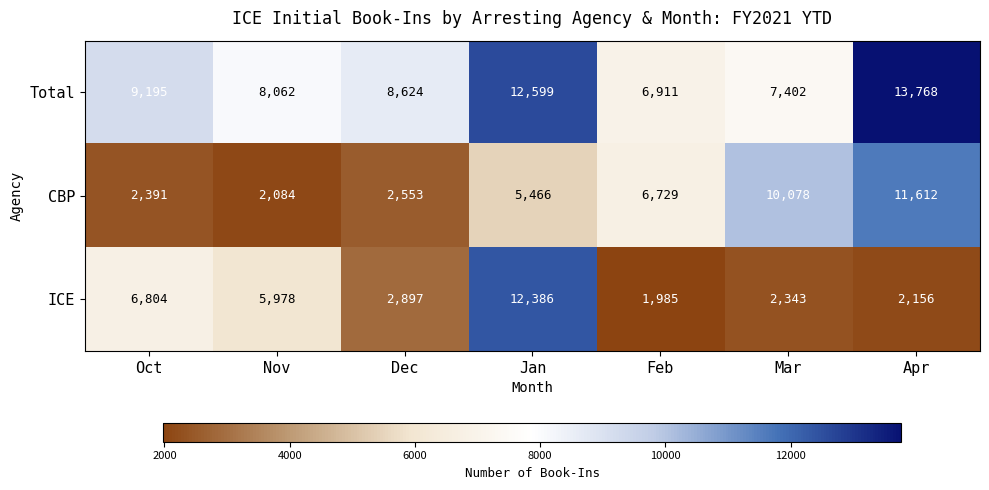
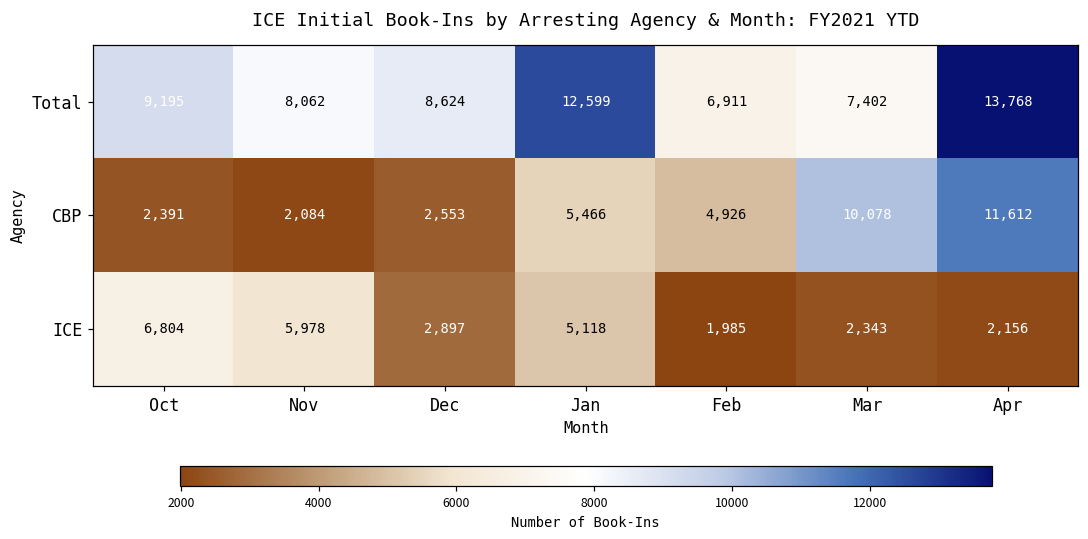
  {
    "Total": {
      "Nov": "8,062",
      "Dec": "8,624",
      "Jan": "12,599",
      "Feb": "6,911",
      "Mar": "7,402",
      "Apr": "13,768"
    },
    "CBP": {
      "Oct": "2,391",
      "Nov": "2,084",
      "Dec": "2,553",
      "Jan": "5,466",
-     "Feb": "6,729",
+     "Feb": "4,926",
      "Mar": "10,078",
      "Apr": "11,612"
    },
    "ICE": {
      "Oct": "6,804",
      "Nov": "5,978",
      "Dec": "2,897",
-     "Jan": "12,386",
+     "Jan": "5,118",
      "Feb": "1,985",
      "Mar": "2,343",
      "Apr": "2,156"
    }
  }
